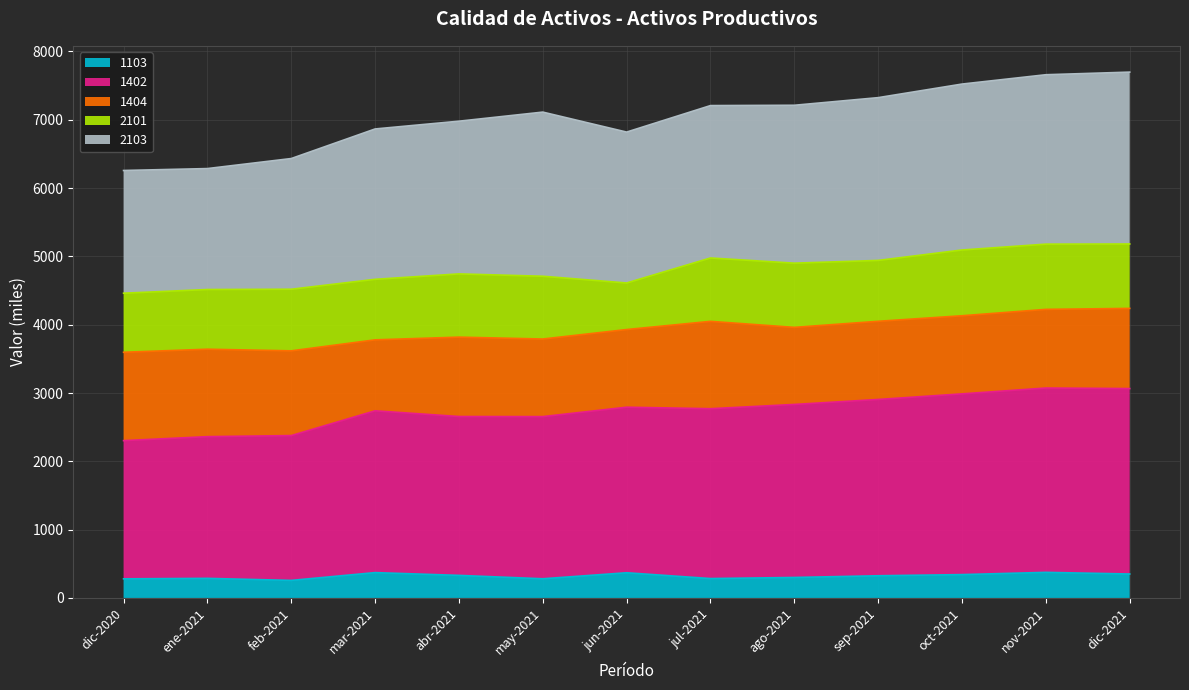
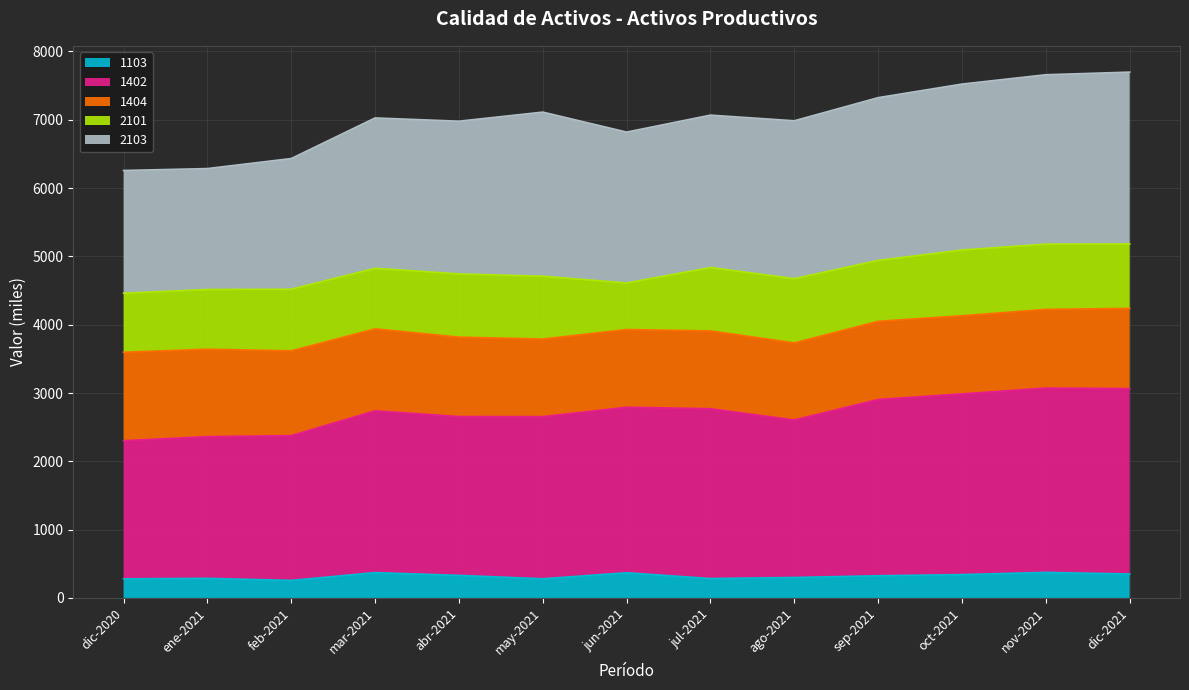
  {
    "1103": {
      "dic-2020": 300,
      "ene-2021": 300,
      "feb-2021": 300,
      "mar-2021": 400,
      "abr-2021": 300,
      "may-2021": 300,
      "jun-2021": 400,
      "jul-2021": 300,
      "ago-2021": 300,
      "sep-2021": 300,
      "oct-2021": 300,
      "nov-2021": 400,
      "dic-2021": 400
    },
    "1402": {
      "dic-2020": 2000,
      "ene-2021": 2100,
      "feb-2021": 2100,
      "mar-2021": 2400,
      "abr-2021": 2300,
      "may-2021": 2400,
      "jun-2021": 2400,
      "jul-2021": 2500,
-     "ago-2021": 2500,
+     "ago-2021": 2300,
      "sep-2021": 2600,
      "oct-2021": 2600,
      "nov-2021": 2700,
      "dic-2021": 2700
    },
    "1404": {
      "dic-2020": 1300,
      "ene-2021": 1300,
      "feb-2021": 1200,
-     "mar-2021": 1000,
+     "mar-2021": 1200,
      "abr-2021": 1200,
      "may-2021": 1100,
      "jun-2021": 1100,
-     "jul-2021": 1300,
+     "jul-2021": 1100,
      "ago-2021": 1100,
      "sep-2021": 1100,
      "oct-2021": 1100,
      "nov-2021": 1200,
      "dic-2021": 1200
    },
    "2101": {
      "dic-2020": 900,
      "ene-2021": 900,
      "feb-2021": 900,
      "mar-2021": 900,
      "abr-2021": 900,
      "may-2021": 900,
      "jun-2021": 700,
      "jul-2021": 900,
      "ago-2021": 900,
      "sep-2021": 900,
      "oct-2021": 1000,
      "nov-2021": 1000,
      "dic-2021": 900
    },
    "2103": {
      "dic-2020": 1800,
      "ene-2021": 1800,
      "feb-2021": 1900,
      "mar-2021": 2200,
      "abr-2021": 2200,
      "may-2021": 2400,
      "jun-2021": 2200,
      "jul-2021": 2200,
      "ago-2021": 2300,
      "sep-2021": 2400,
      "oct-2021": 2400,
      "nov-2021": 2500,
      "dic-2021": 2500
    }
  }
